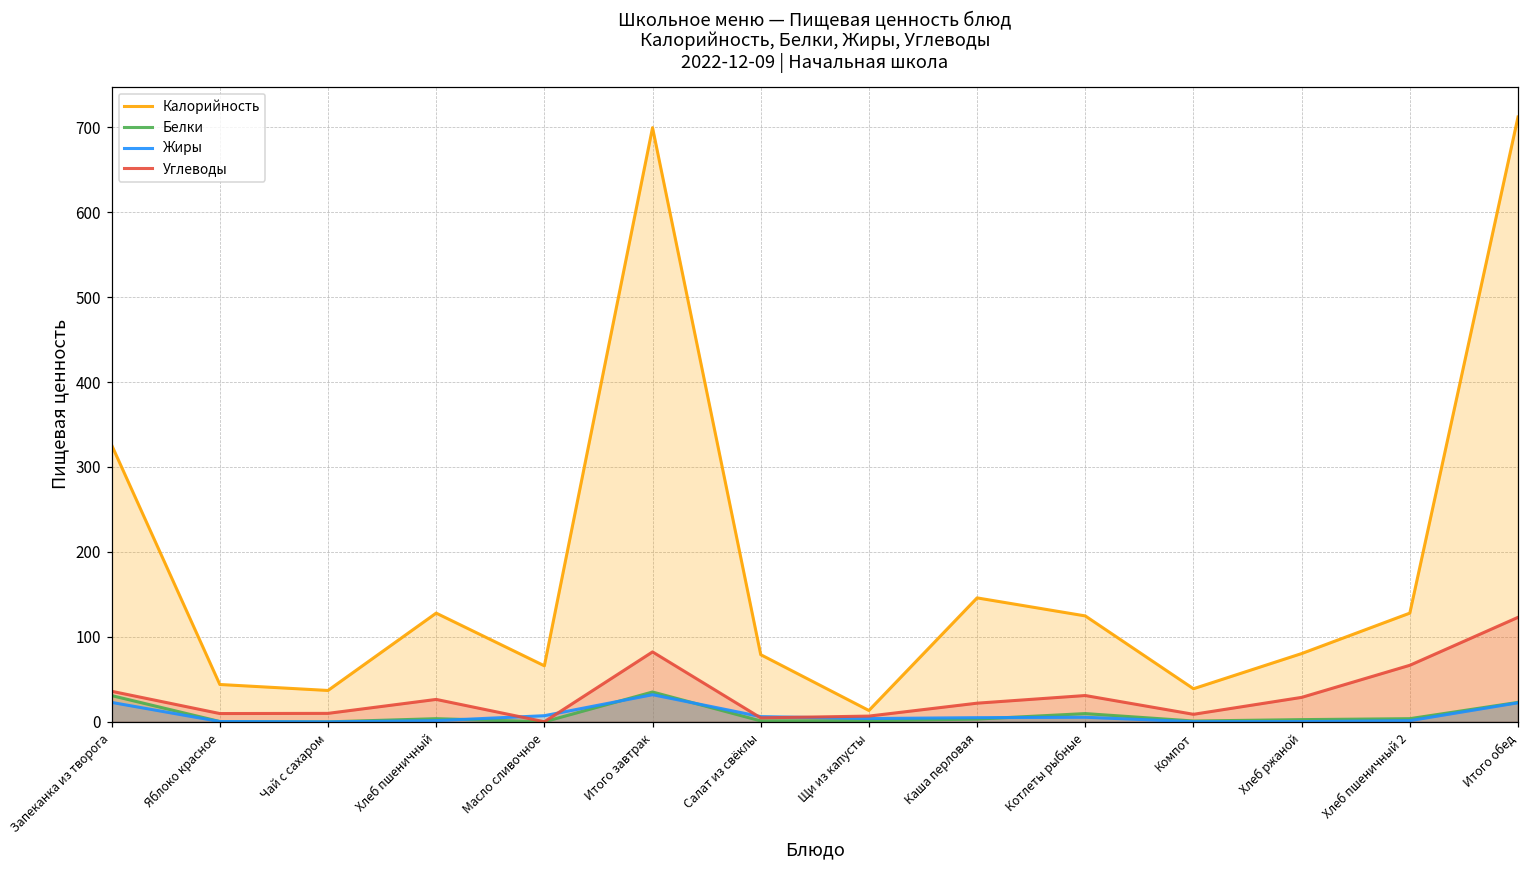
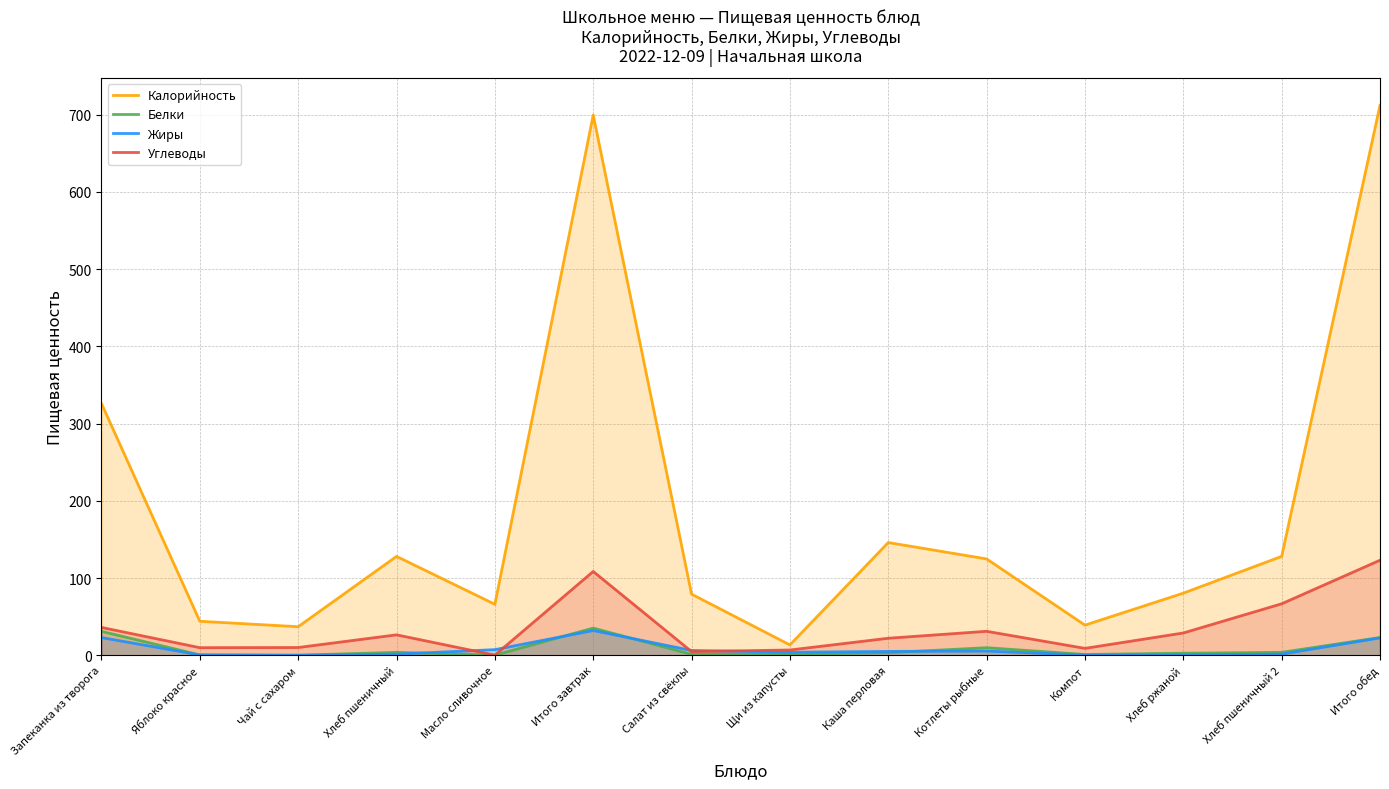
  {
    "Калорийность": {
      "Запеканка из творога": 330,
      "Яблоко красное": 40,
      "Чай с сахаром": 40,
      "Хлеб пшеничный": 130,
      "Масло сливочное": 70,
      "Итого завтрак": 700,
      "Салат из свёклы": 80,
      "Щи из капусты": 10,
      "Каша перловая": 150,
      "Котлеты рыбные": 120,
      "Компот": 40,
      "Хлеб ржаной": 80,
      "Хлеб пшеничный 2": 130,
      "Итого обед": 710
    },
    "Белки": {
      "Запеканка из творога": 30,
      "Салат из свёклы": 0,
      "Котлеты рыбные": 10
    },
    "Жиры": {
      "Запеканка из творога": 20,
      "Масло сливочное": 10,
      "Котлеты рыбные": 10
    },
    "Углеводы": {
      "Запеканка из творога": 40,
      "Яблоко красное": 10,
      "Чай с сахаром": 10,
      "Хлеб пшеничный": 30,
-     "Итого завтрак": 80,
+     "Итого завтрак": 110,
      "Каша перловая": 20,
      "Котлеты рыбные": 30,
      "Компот": 10,
      "Хлеб ржаной": 30,
      "Хлеб пшеничный 2": 70,
      "Итого обед": 120
    }
  }
